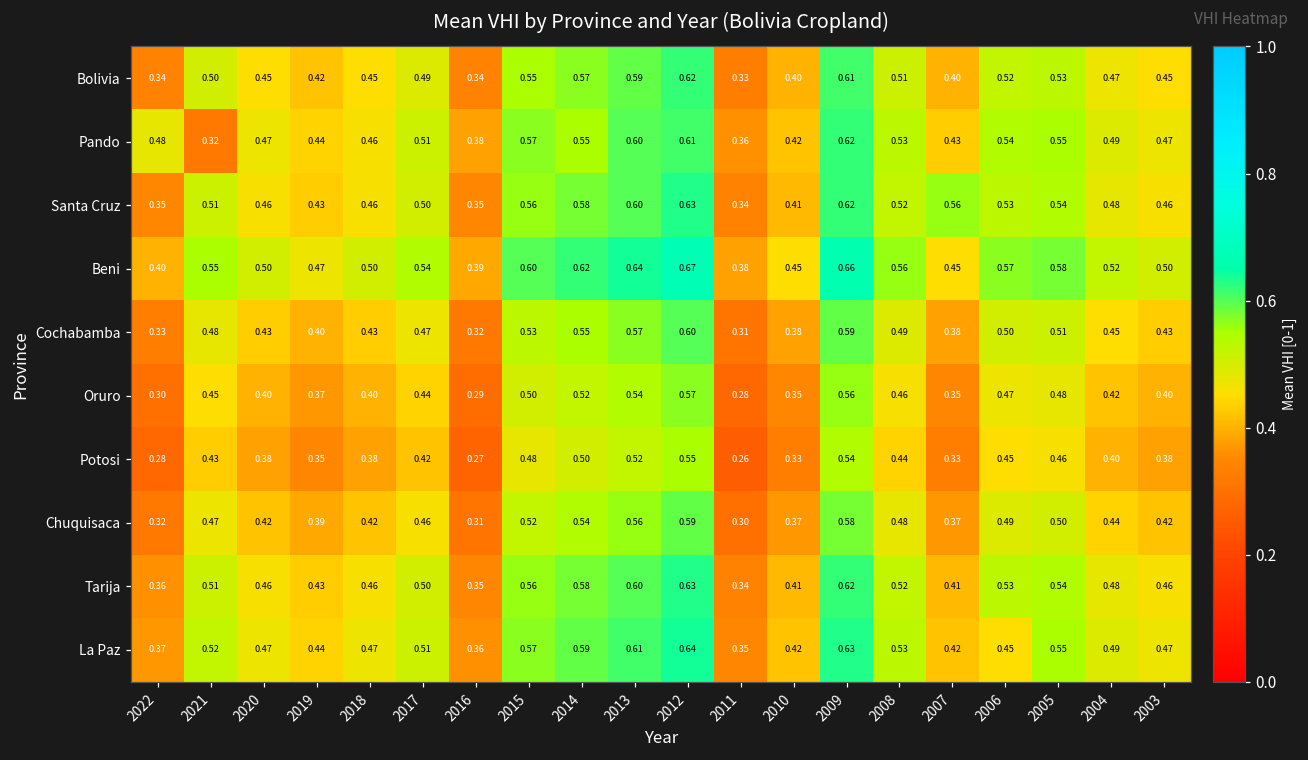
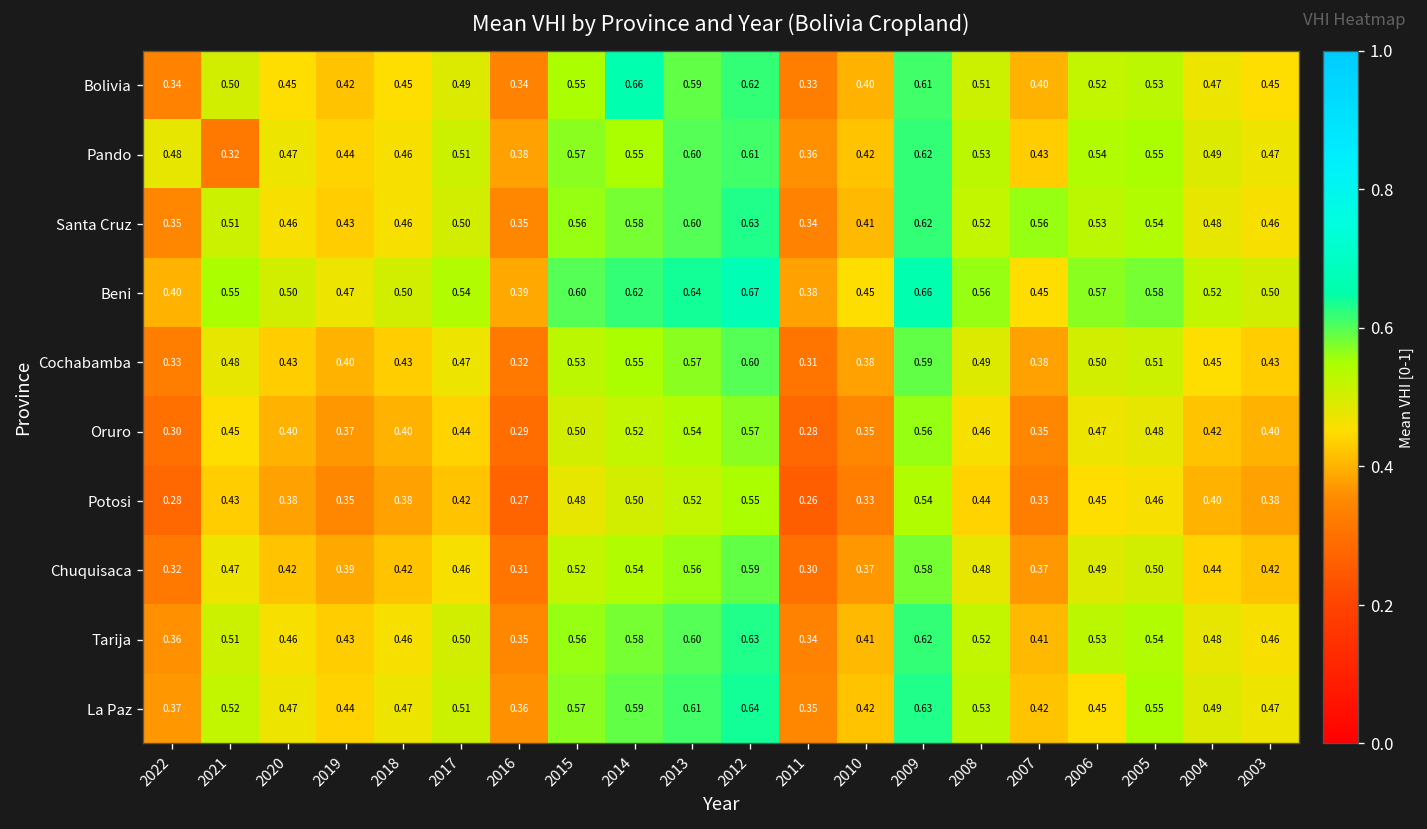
  {
    "Bolivia": {
      "2022": 0.34,
      "2021": 0.50,
      "2020": 0.45,
      "2019": 0.42,
      "2018": 0.45,
      "2017": 0.49,
      "2016": 0.34,
      "2015": 0.55,
-     "2014": 0.57,
+     "2014": 0.66,
      "2013": 0.59,
      "2012": 0.62,
      "2011": 0.33,
      "2010": 0.40,
      "2009": 0.61,
      "2008": 0.51,
      "2007": 0.40,
      "2006": 0.52,
      "2005": 0.53,
      "2004": 0.47,
      "2003": 0.45
    },
    "Pando": {
      "2022": 0.48,
      "2021": 0.32,
      "2020": 0.47,
      "2019": 0.44,
      "2018": 0.46,
      "2017": 0.51,
      "2016": 0.38,
      "2015": 0.57,
      "2014": 0.55,
      "2013": 0.60,
      "2012": 0.61,
      "2011": 0.36,
      "2010": 0.42,
      "2009": 0.62,
      "2008": 0.53,
      "2007": 0.43,
      "2006": 0.54,
      "2005": 0.55,
      "2004": 0.49,
      "2003": 0.47
    },
    "Santa Cruz": {
      "2022": 0.35,
      "2021": 0.51,
      "2020": 0.46,
      "2019": 0.43,
      "2018": 0.46,
      "2017": 0.50,
      "2016": 0.35,
      "2015": 0.56,
      "2014": 0.58,
      "2013": 0.60,
      "2012": 0.63,
      "2011": 0.34,
      "2010": 0.41,
      "2009": 0.62,
      "2008": 0.52,
      "2007": 0.56,
      "2006": 0.53,
      "2005": 0.54,
      "2004": 0.48,
      "2003": 0.46
    },
    "Beni": {
      "2022": 0.40,
      "2021": 0.55,
      "2020": 0.50,
      "2019": 0.47,
      "2018": 0.50,
      "2017": 0.54,
      "2016": 0.39,
      "2015": 0.60,
      "2014": 0.62,
      "2013": 0.64,
      "2012": 0.67,
      "2011": 0.38,
      "2010": 0.45,
      "2009": 0.66,
      "2008": 0.56,
      "2007": 0.45,
      "2006": 0.57,
      "2005": 0.58,
      "2004": 0.52,
      "2003": 0.50
    },
    "Cochabamba": {
      "2022": 0.33,
      "2021": 0.48,
      "2020": 0.43,
      "2019": 0.40,
      "2018": 0.43,
      "2017": 0.47,
      "2016": 0.32,
      "2015": 0.53,
      "2014": 0.55,
      "2013": 0.57,
      "2012": 0.60,
      "2011": 0.31,
      "2010": 0.38,
      "2009": 0.59,
      "2008": 0.49,
      "2007": 0.38,
      "2006": 0.50,
      "2005": 0.51,
      "2004": 0.45,
      "2003": 0.43
    },
    "Oruro": {
      "2022": 0.30,
      "2021": 0.45,
      "2020": 0.40,
      "2019": 0.37,
      "2018": 0.40,
      "2017": 0.44,
      "2016": 0.29,
      "2015": 0.50,
      "2014": 0.52,
      "2013": 0.54,
      "2012": 0.57,
      "2011": 0.28,
      "2010": 0.35,
      "2009": 0.56,
      "2008": 0.46,
      "2007": 0.35,
      "2006": 0.47,
      "2005": 0.48,
      "2004": 0.42,
      "2003": 0.40
    },
    "Potosi": {
      "2022": 0.28,
      "2021": 0.43,
      "2020": 0.38,
      "2019": 0.35,
      "2018": 0.38,
      "2017": 0.42,
      "2016": 0.27,
      "2015": 0.48,
      "2014": 0.50,
      "2013": 0.52,
      "2012": 0.55,
      "2011": 0.26,
      "2010": 0.33,
      "2009": 0.54,
      "2008": 0.44,
      "2007": 0.33,
      "2006": 0.45,
      "2005": 0.46,
      "2004": 0.40,
      "2003": 0.38
    },
    "Chuquisaca": {
      "2022": 0.32,
      "2021": 0.47,
      "2020": 0.42,
      "2019": 0.39,
      "2018": 0.42,
      "2017": 0.46,
      "2016": 0.31,
      "2015": 0.52,
      "2014": 0.54,
      "2013": 0.56,
      "2012": 0.59,
      "2011": 0.30,
      "2010": 0.37,
      "2009": 0.58,
      "2008": 0.48,
      "2007": 0.37,
      "2006": 0.49,
      "2005": 0.50,
      "2004": 0.44,
      "2003": 0.42
    },
    "Tarija": {
      "2022": 0.36,
      "2021": 0.51,
      "2020": 0.46,
      "2019": 0.43,
      "2018": 0.46,
      "2017": 0.50,
      "2016": 0.35,
      "2015": 0.56,
      "2014": 0.58,
      "2013": 0.60,
      "2012": 0.63,
      "2011": 0.34,
      "2010": 0.41,
      "2009": 0.62,
      "2008": 0.52,
      "2007": 0.41,
      "2006": 0.53,
      "2005": 0.54,
      "2004": 0.48,
      "2003": 0.46
    },
    "La Paz": {
      "2022": 0.37,
      "2021": 0.52,
      "2020": 0.47,
      "2019": 0.44,
      "2018": 0.47,
      "2017": 0.51,
      "2016": 0.36,
      "2015": 0.57,
      "2014": 0.59,
      "2013": 0.61,
      "2012": 0.64,
      "2011": 0.35,
      "2010": 0.42,
      "2009": 0.63,
      "2008": 0.53,
      "2007": 0.42,
      "2006": 0.45,
      "2005": 0.55,
      "2004": 0.49,
      "2003": 0.47
    }
  }
